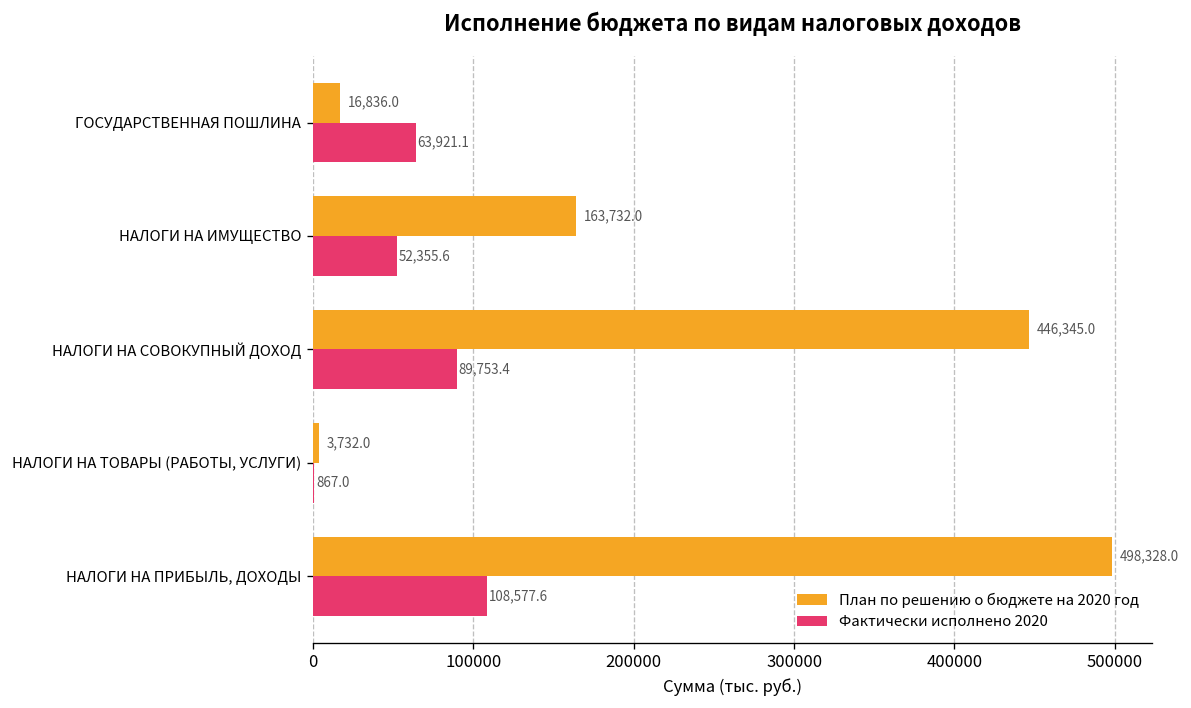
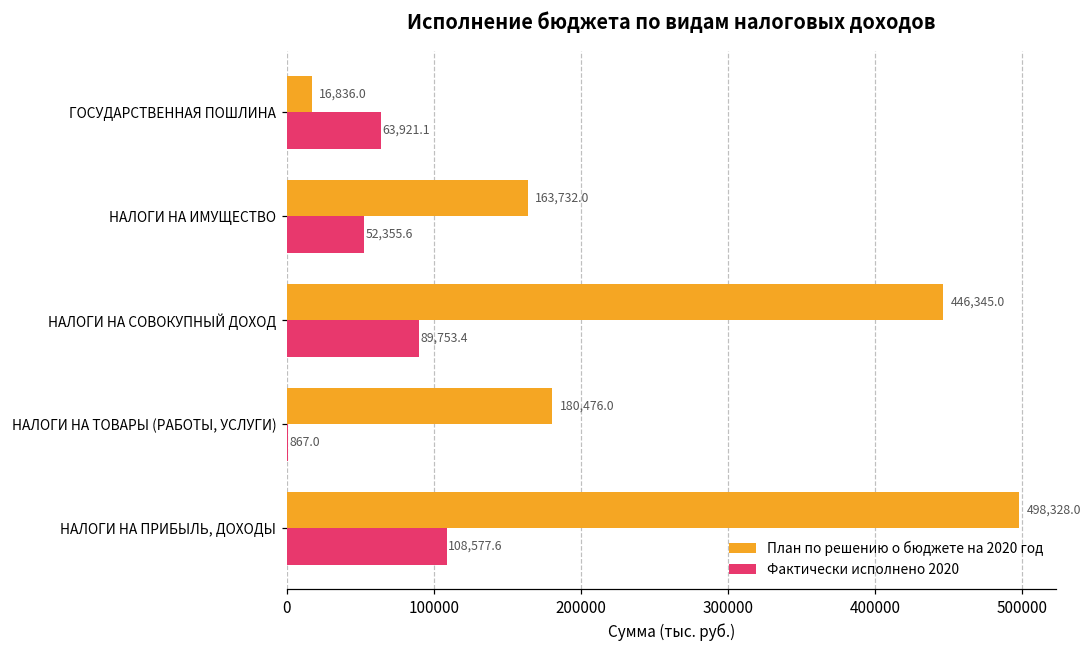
  {
    "План по решению о бюджете на 2020 год": {
      "ГОСУДАРСТВЕННАЯ ПОШЛИНА": "16,836.0",
      "НАЛОГИ НА ИМУЩЕСТВО": "163,732.0",
      "НАЛОГИ НА СОВОКУПНЫЙ ДОХОД": "446,345.0",
-     "НАЛОГИ НА ТОВАРЫ (РАБОТЫ, УСЛУГИ)": "3,732.0",
+     "НАЛОГИ НА ТОВАРЫ (РАБОТЫ, УСЛУГИ)": "180,476.0",
      "НАЛОГИ НА ПРИБЫЛЬ, ДОХОДЫ": "498,328.0"
    },
    "Фактически исполнено 2020": {
      "ГОСУДАРСТВЕННАЯ ПОШЛИНА": "63,921.1",
      "НАЛОГИ НА ИМУЩЕСТВО": "52,355.6",
      "НАЛОГИ НА СОВОКУПНЫЙ ДОХОД": "89,753.4",
      "НАЛОГИ НА ТОВАРЫ (РАБОТЫ, УСЛУГИ)": "867.0",
      "НАЛОГИ НА ПРИБЫЛЬ, ДОХОДЫ": "108,577.6"
    }
  }
